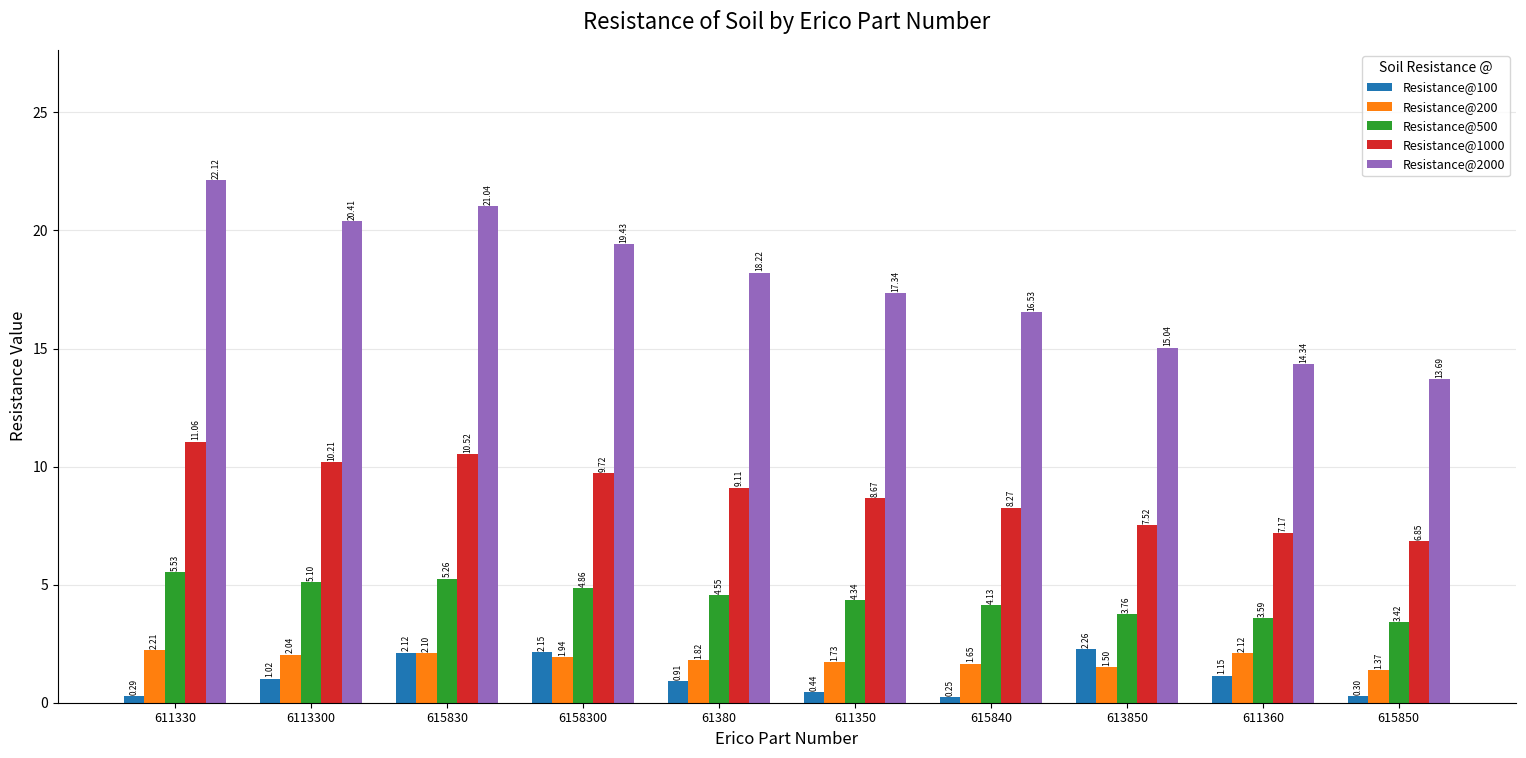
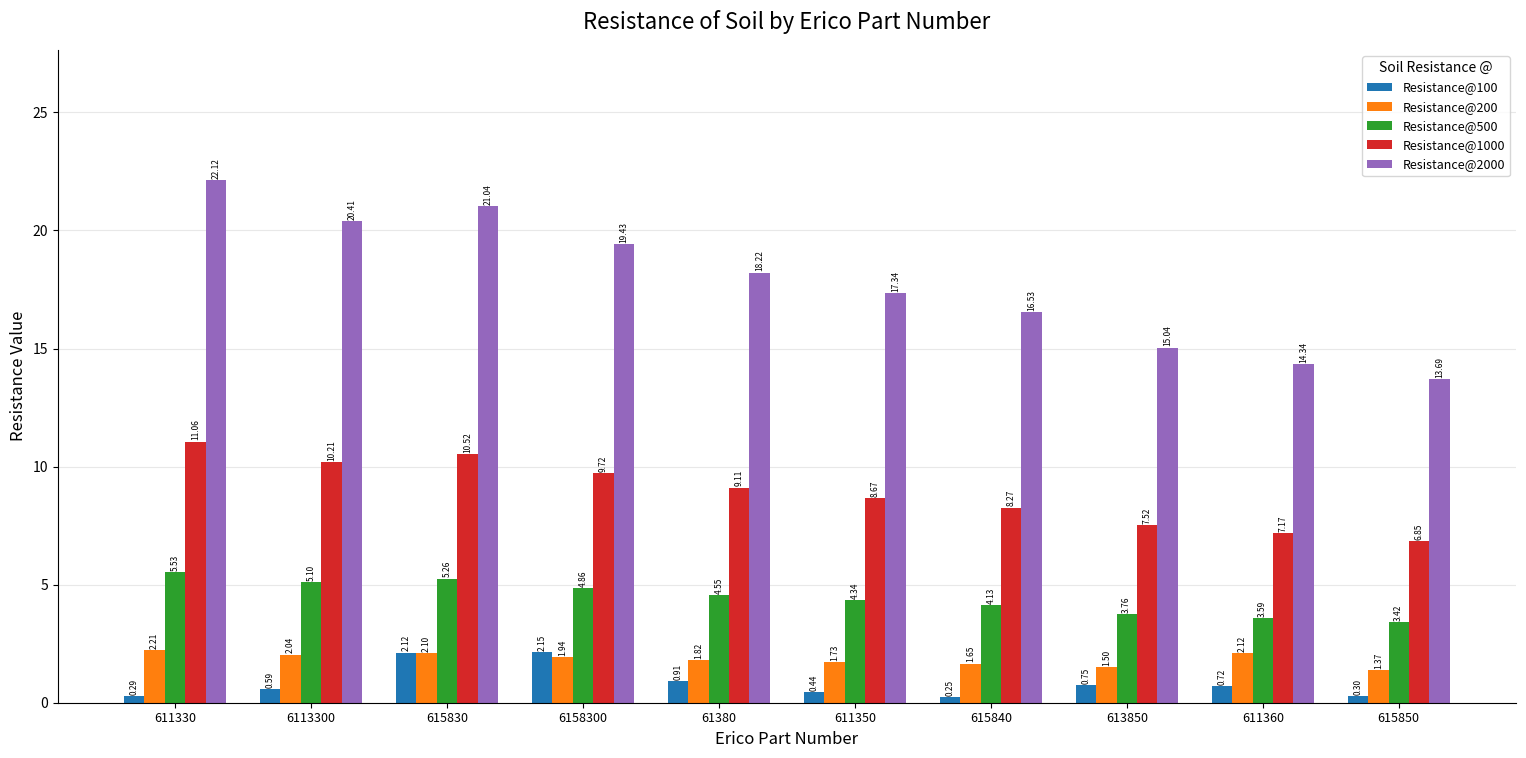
  {
    "Resistance@100": {
      "611330": 0.29,
-     "6113300": 1.02,
+     "6113300": 0.59,
      "615830": 2.12,
      "6158300": 2.15,
      "61380": 0.91,
      "611350": 0.44,
      "615840": 0.25,
-     "613850": 2.26,
-     "611360": 1.15,
+     "613850": 0.75,
+     "611360": 0.72,
      "615850": 0.30
    },
    "Resistance@200": {
      "611330": 2.21,
      "6113300": 2.04,
      "615830": 2.10,
      "6158300": 1.94,
      "61380": 1.82,
      "611350": 1.73,
      "615840": 1.65,
      "613850": 1.50,
      "611360": 2.12,
      "615850": 1.37
    },
    "Resistance@500": {
      "611330": 5.53,
      "6113300": 5.10,
      "615830": 5.26,
      "6158300": 4.86,
      "61380": 4.55,
      "611350": 4.34,
      "615840": 4.13,
      "613850": 3.76,
      "611360": 3.59,
      "615850": 3.42
    },
    "Resistance@1000": {
      "611330": 11.06,
      "6113300": 10.21,
      "615830": 10.52,
      "6158300": 9.72,
      "61380": 9.11,
      "611350": 8.67,
      "615840": 8.27,
      "613850": 7.52,
      "611360": 7.17,
      "615850": 6.85
    },
    "Resistance@2000": {
      "611330": 22.12,
      "6113300": 20.41,
      "615830": 21.04,
      "6158300": 19.43,
      "61380": 18.22,
      "611350": 17.34,
      "615840": 16.53,
      "613850": 15.04,
      "611360": 14.34,
      "615850": 13.69
    }
  }
